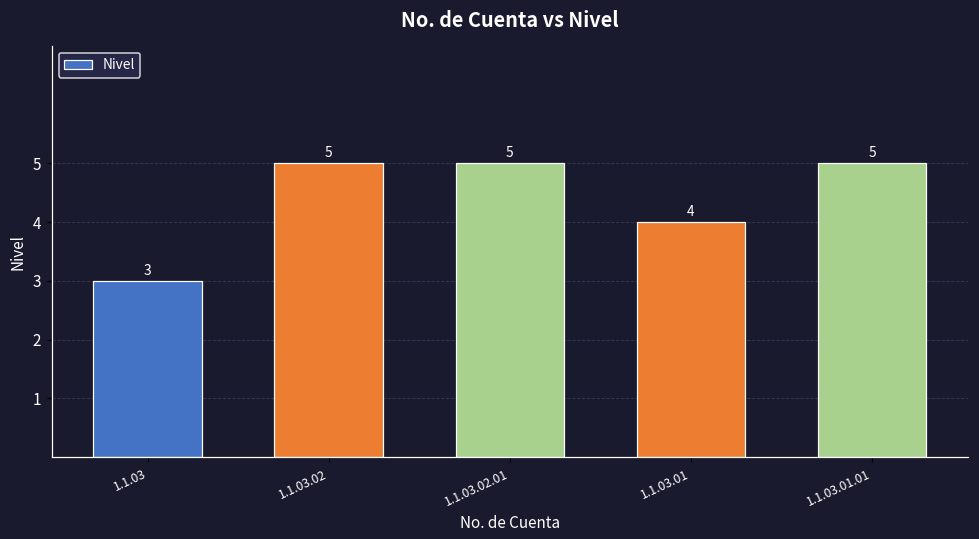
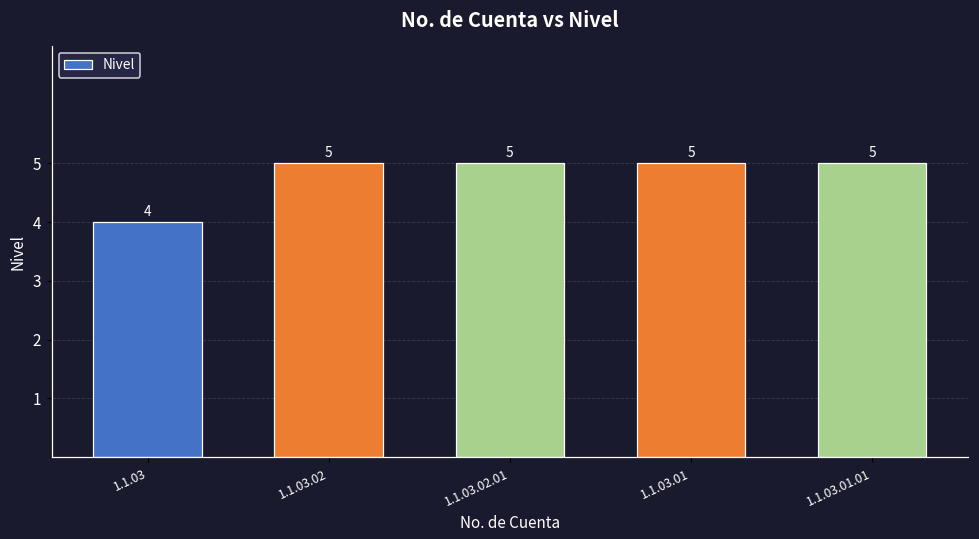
  {
-   "1.1.03": 3,
+   "1.1.03": 4,
    "1.1.03.02": 5,
    "1.1.03.02.01": 5,
-   "1.1.03.01": 4,
+   "1.1.03.01": 5,
    "1.1.03.01.01": 5
  }
